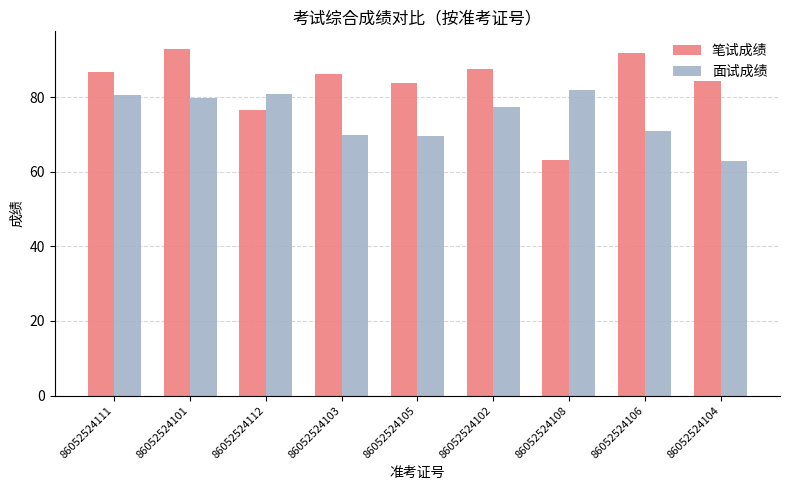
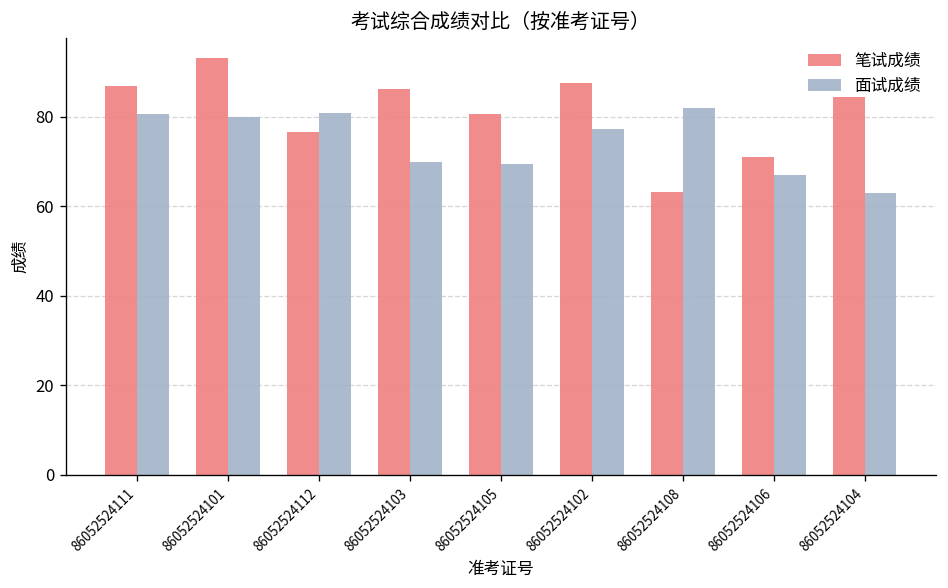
  {
    "笔试成绩": {
      "86052524111": 87,
      "86052524101": 93,
      "86052524112": 77,
      "86052524103": 86,
-     "86052524105": 84,
+     "86052524105": 81,
      "86052524102": 88,
      "86052524108": 63,
-     "86052524106": 92,
+     "86052524106": 71,
      "86052524104": 84
    },
    "面试成绩": {
      "86052524111": 81,
      "86052524101": 80,
      "86052524112": 81,
      "86052524103": 70,
      "86052524105": 70,
      "86052524102": 77,
      "86052524108": 82,
-     "86052524106": 71,
+     "86052524106": 67,
      "86052524104": 63
    }
  }
